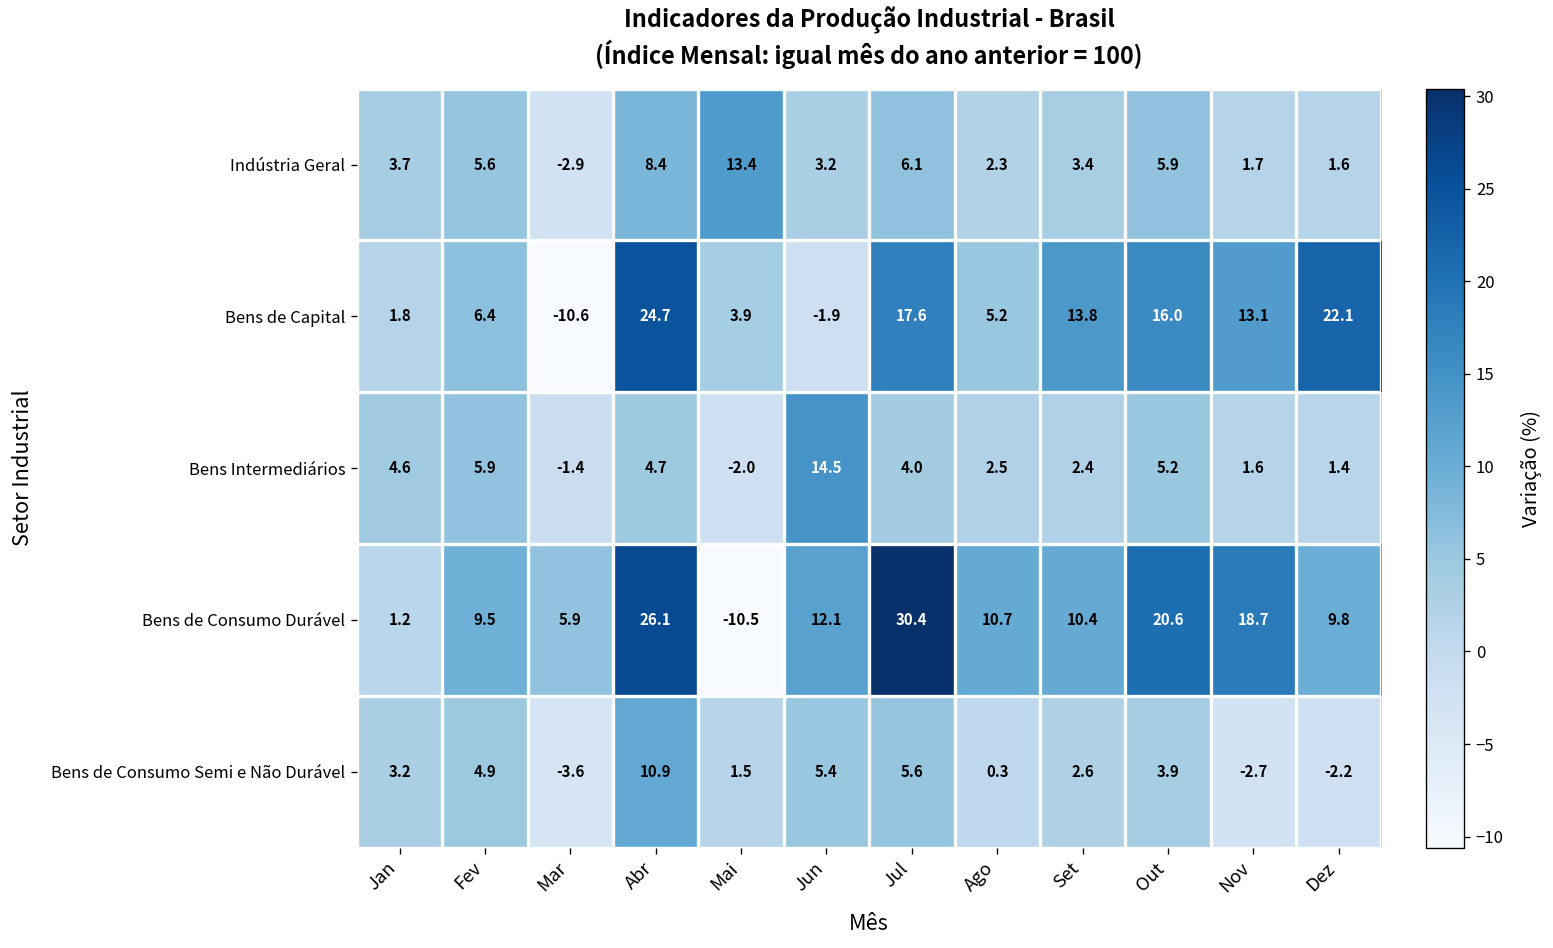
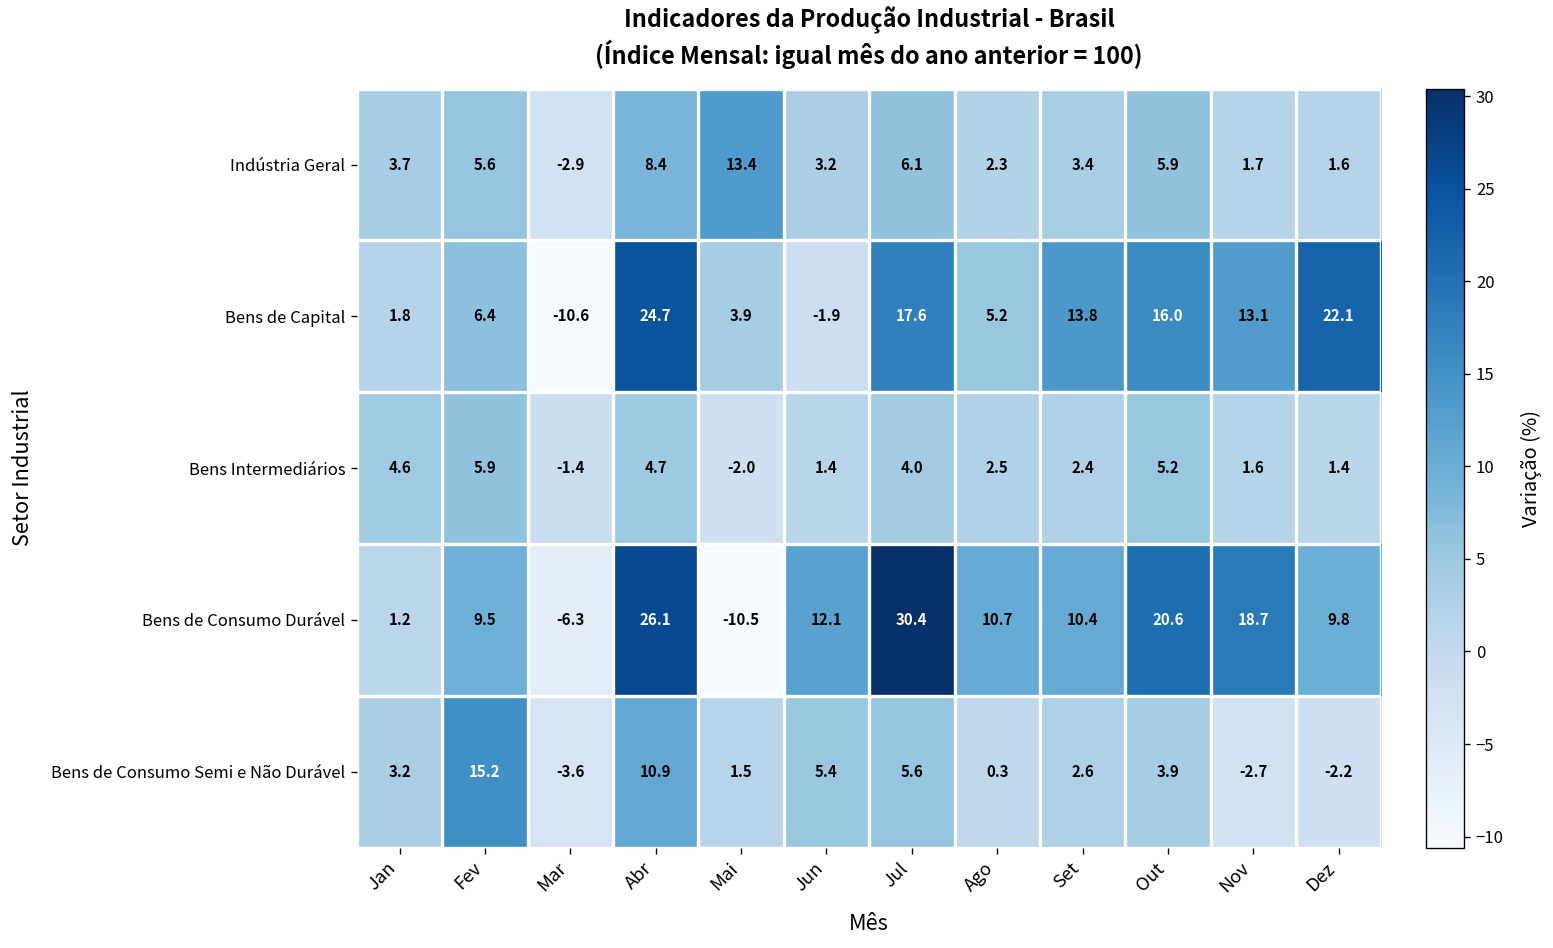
  {
    "Indústria Geral": {
      "Jan": 3.7,
      "Fev": 5.6,
      "Mar": -2.9,
      "Abr": 8.4,
      "Mai": 13.4,
      "Jun": 3.2,
      "Jul": 6.1,
      "Ago": 2.3,
      "Set": 3.4,
      "Out": 5.9,
      "Nov": 1.7,
      "Dez": 1.6
    },
    "Bens de Capital": {
      "Jan": 1.8,
      "Fev": 6.4,
      "Mar": -10.6,
      "Abr": 24.7,
      "Mai": 3.9,
      "Jun": -1.9,
      "Jul": 17.6,
      "Ago": 5.2,
      "Set": 13.8,
      "Out": 16.0,
      "Nov": 13.1,
      "Dez": 22.1
    },
    "Bens Intermediários": {
      "Jan": 4.6,
      "Fev": 5.9,
      "Mar": -1.4,
      "Abr": 4.7,
      "Mai": -2.0,
-     "Jun": 14.5,
+     "Jun": 1.4,
      "Jul": 4.0,
      "Ago": 2.5,
      "Set": 2.4,
      "Out": 5.2,
      "Nov": 1.6,
      "Dez": 1.4
    },
    "Bens de Consumo Durável": {
      "Jan": 1.2,
      "Fev": 9.5,
-     "Mar": 5.9,
+     "Mar": -6.3,
      "Abr": 26.1,
      "Mai": -10.5,
      "Jun": 12.1,
      "Jul": 30.4,
      "Ago": 10.7,
      "Set": 10.4,
      "Out": 20.6,
      "Nov": 18.7,
      "Dez": 9.8
    },
    "Bens de Consumo Semi e Não Durável": {
      "Jan": 3.2,
-     "Fev": 4.9,
+     "Fev": 15.2,
      "Mar": -3.6,
      "Abr": 10.9,
      "Mai": 1.5,
      "Jun": 5.4,
      "Jul": 5.6,
      "Ago": 0.3,
      "Set": 2.6,
      "Out": 3.9,
      "Nov": -2.7,
      "Dez": -2.2
    }
  }
